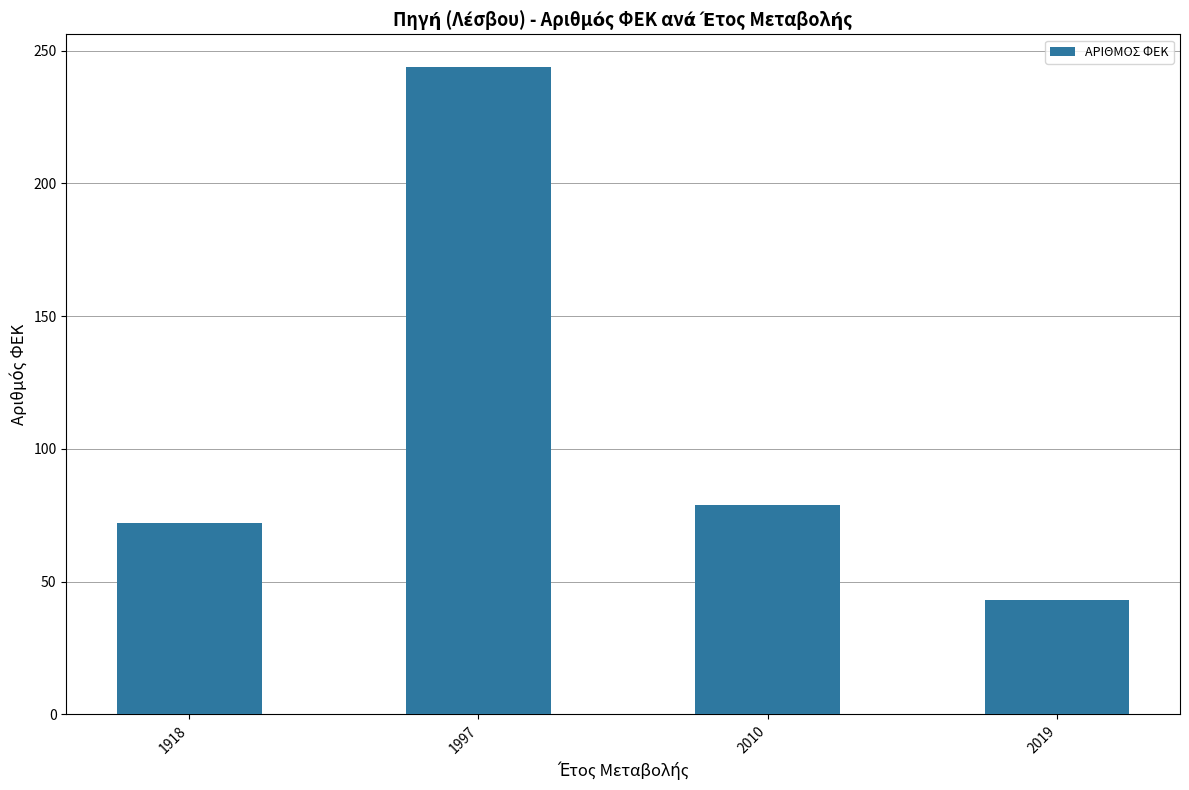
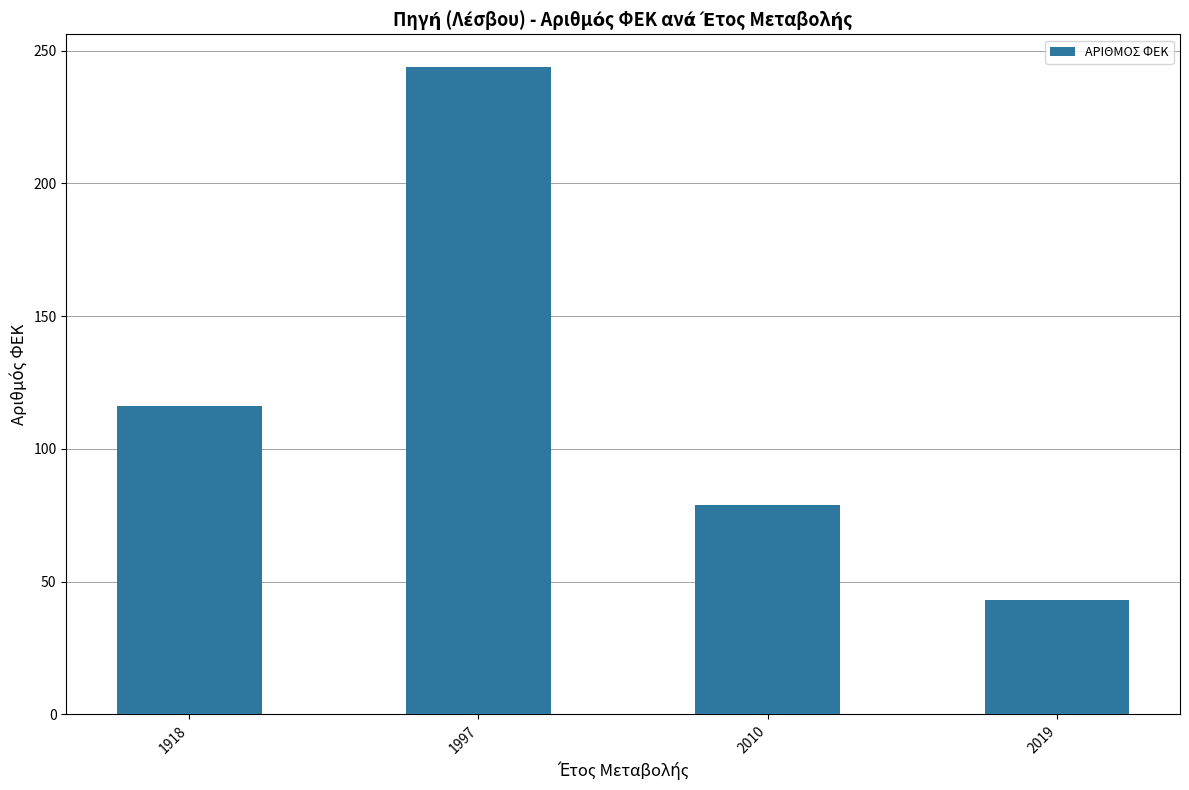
  {
-   "1918": 72,
+   "1918": 116,
    "1997": 244,
    "2010": 79,
    "2019": 43
  }
